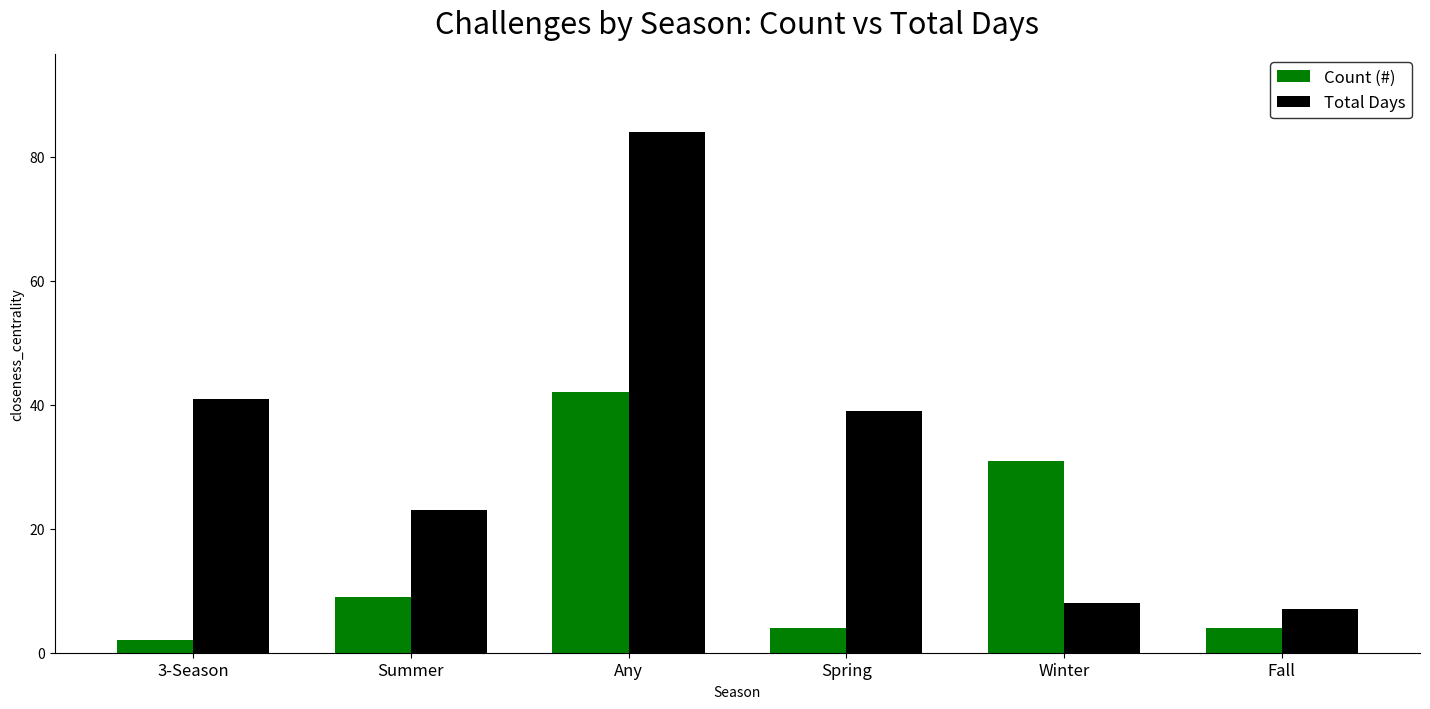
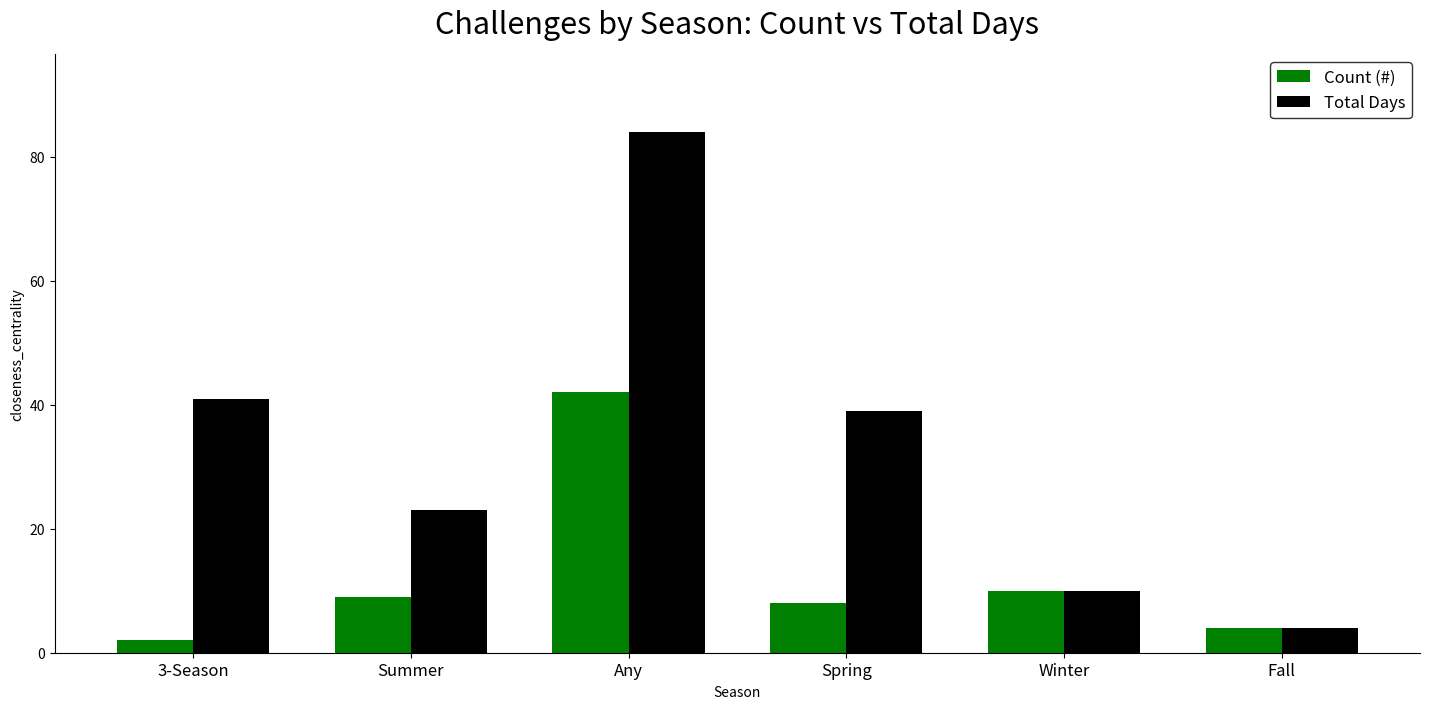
  {
    "Count (#)": {
      "3-Season": 2,
      "Summer": 9,
      "Any": 42,
-     "Spring": 4,
-     "Winter": 31,
+     "Spring": 8,
+     "Winter": 10,
      "Fall": 4
    },
    "Total Days": {
      "3-Season": 41,
      "Summer": 23,
      "Any": 84,
      "Spring": 39,
-     "Winter": 8,
-     "Fall": 7
+     "Winter": 10,
+     "Fall": 4
    }
  }
